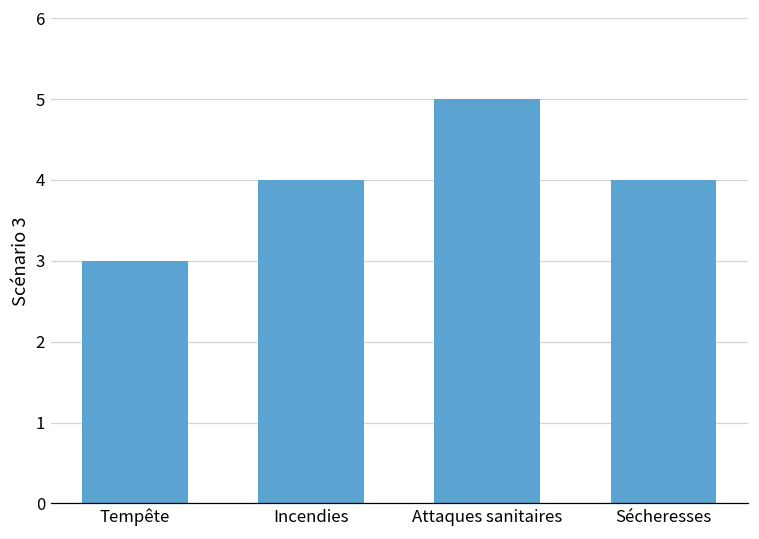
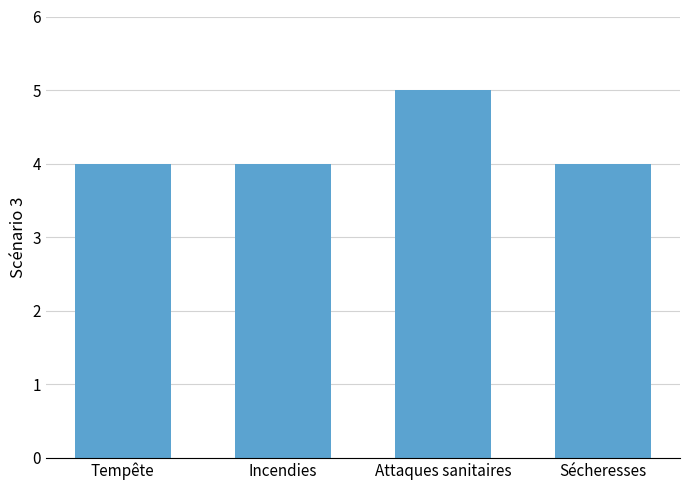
  {
-   "Tempête": 3,
+   "Tempête": 4,
    "Incendies": 4,
    "Attaques sanitaires": 5,
    "Sécheresses": 4
  }
